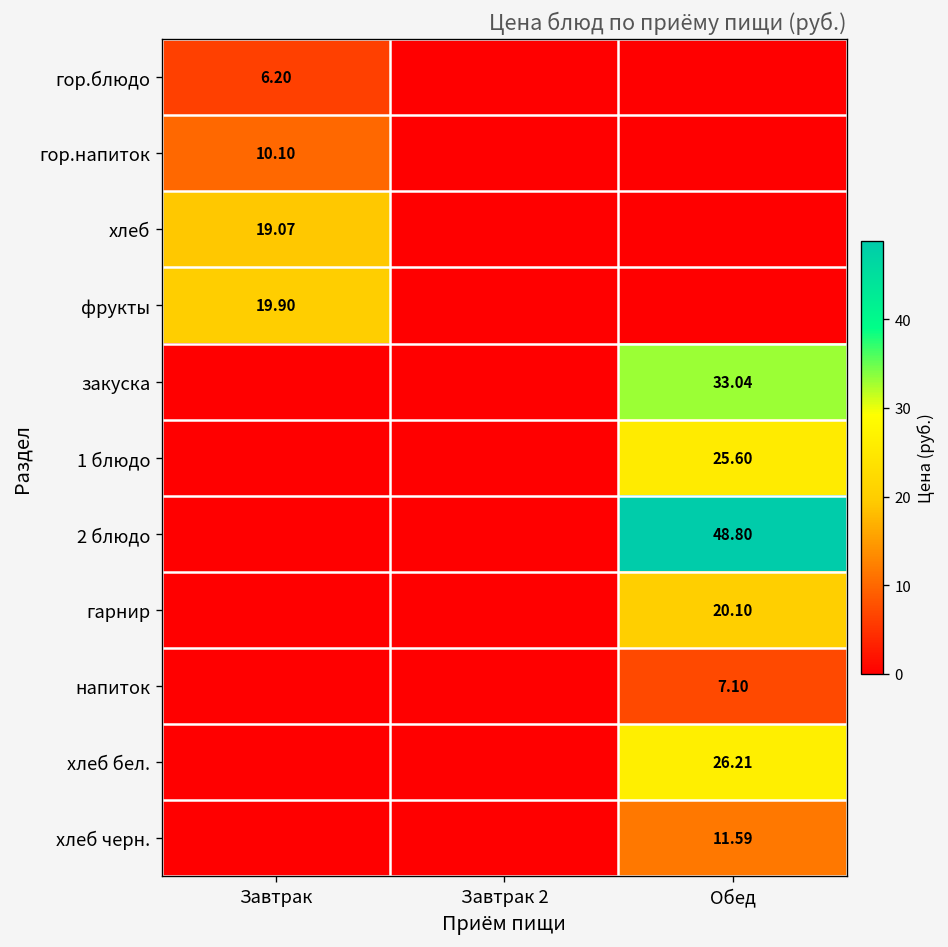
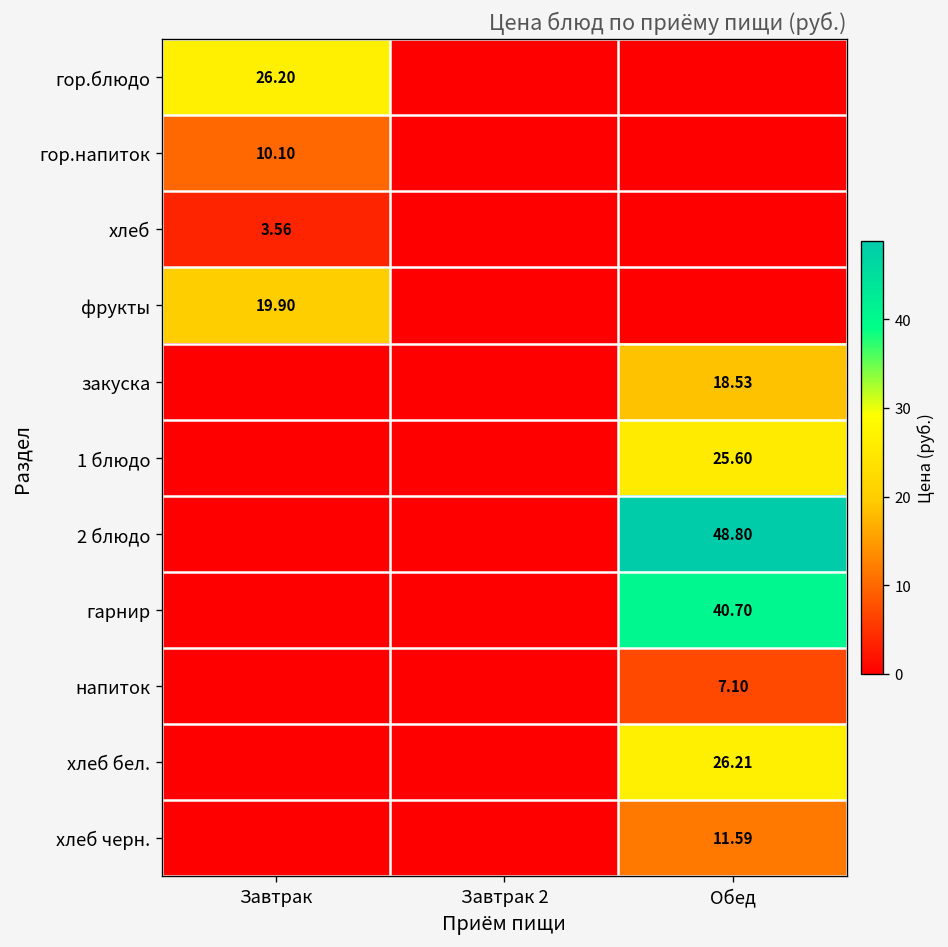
  {
    "гор.блюдо": {
-     "Завтрак": 6.20
+     "Завтрак": 26.20
    },
    "гор.напиток": {
      "Завтрак": 10.10
    },
    "хлеб": {
-     "Завтрак": 19.07
+     "Завтрак": 3.56
    },
    "фрукты": {
      "Завтрак": 19.90
    },
    "закуска": {
-     "Обед": 33.04
+     "Обед": 18.53
    },
    "1 блюдо": {
      "Обед": 25.60
    },
    "2 блюдо": {
      "Обед": 48.80
    },
    "гарнир": {
-     "Обед": 20.10
+     "Обед": 40.70
    },
    "напиток": {
      "Обед": 7.10
    },
    "хлеб бел.": {
      "Обед": 26.21
    },
    "хлеб черн.": {
      "Обед": 11.59
    }
  }
